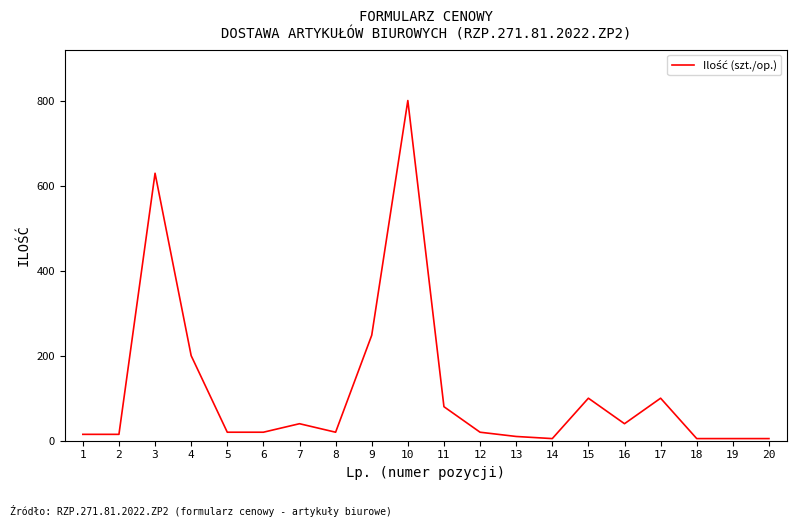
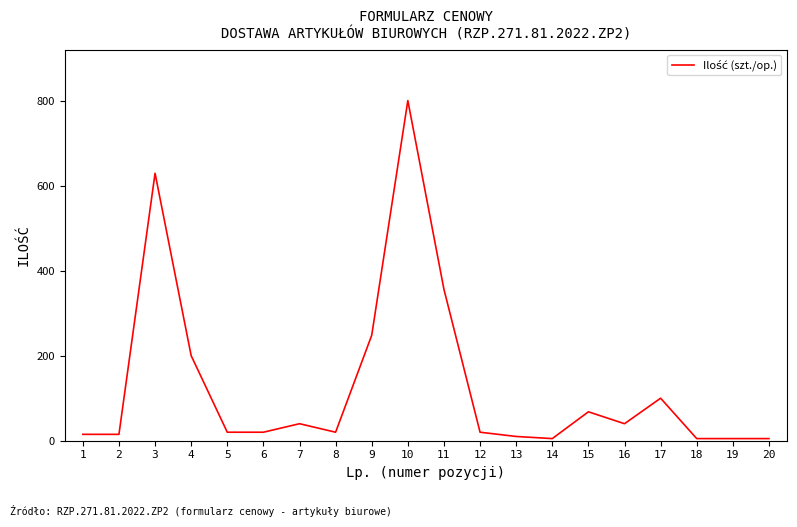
  {
    "1": 20,
    "2": 20,
    "3": 630,
    "4": 200,
    "5": 20,
    "6": 20,
    "7": 40,
    "8": 20,
    "9": 250,
    "10": 800,
-   "11": 80,
+   "11": 360,
    "12": 20,
    "13": 10,
    "14": 10,
-   "15": 100,
+   "15": 70,
    "16": 40,
    "17": 100,
    "18": 10,
    "19": 10,
    "20": 10
  }
